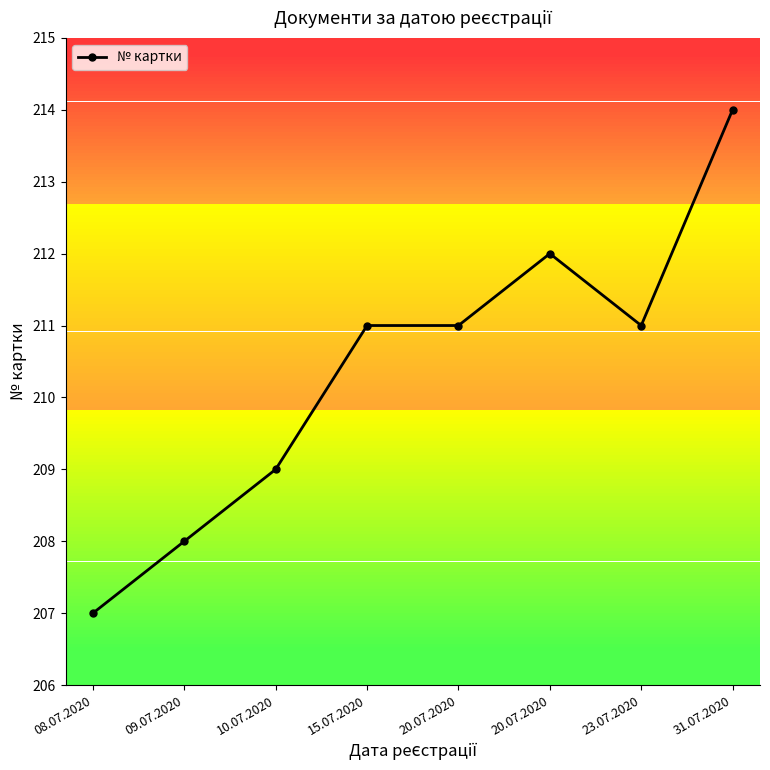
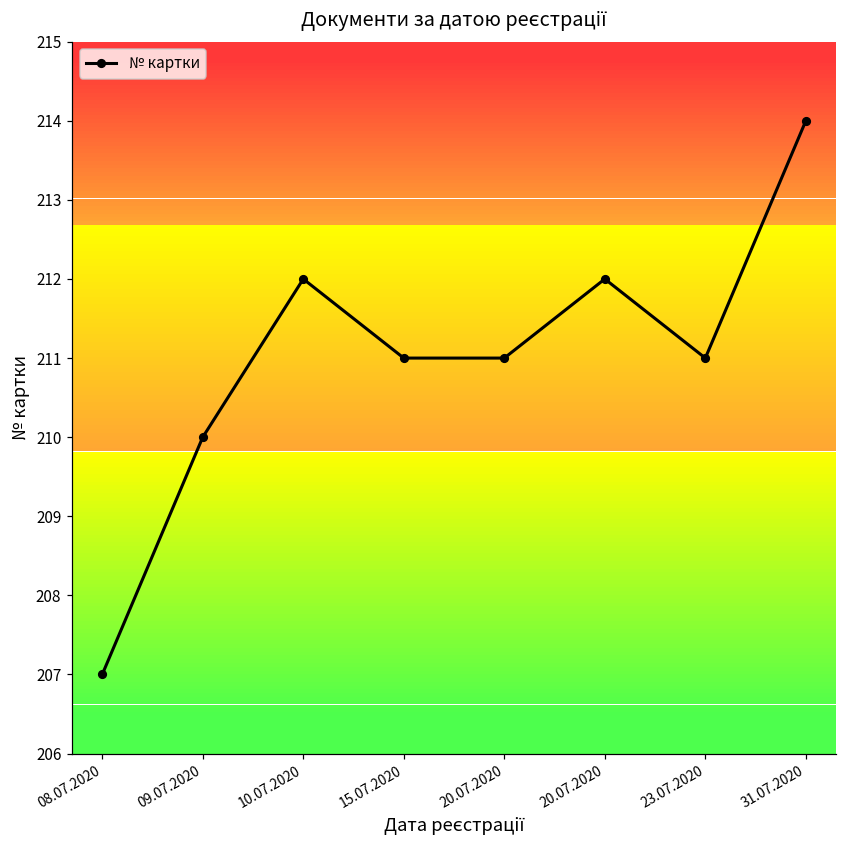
  {
    "08.07.2020": 207,
-   "09.07.2020": 208,
-   "10.07.2020": 209,
+   "09.07.2020": 210,
+   "10.07.2020": 212,
    "15.07.2020": 211,
    "23.07.2020": 211,
    "31.07.2020": 214
  }
